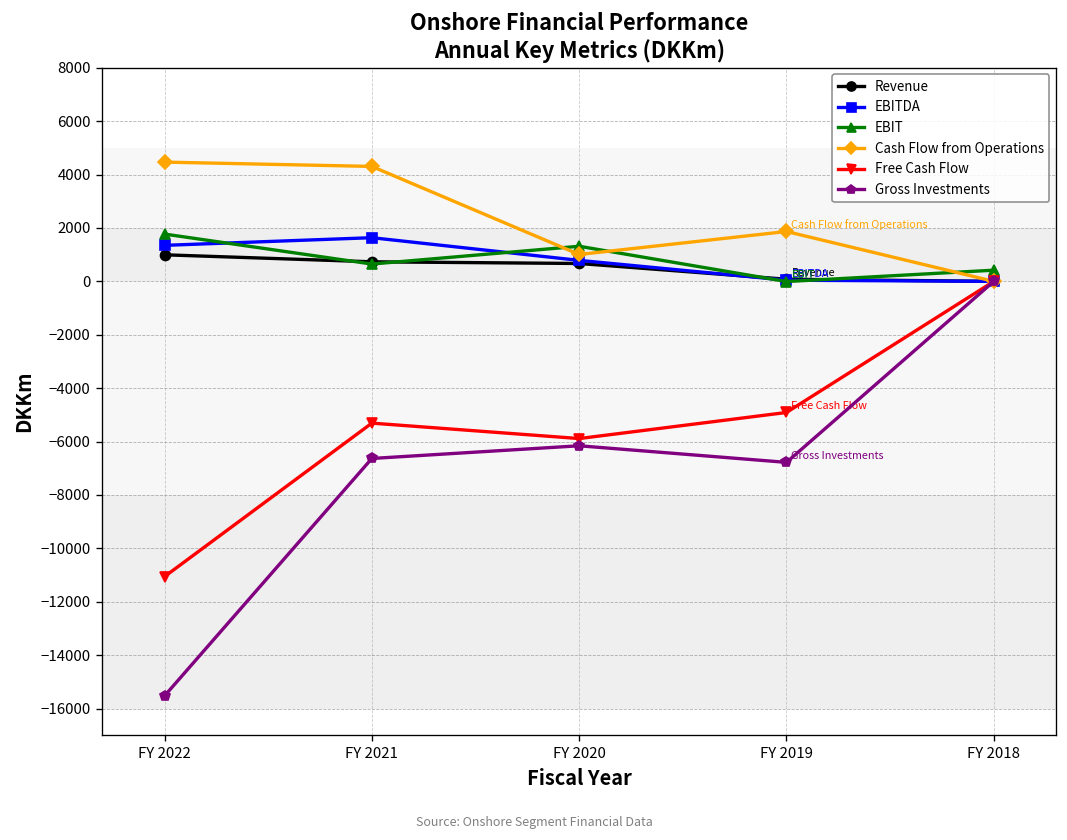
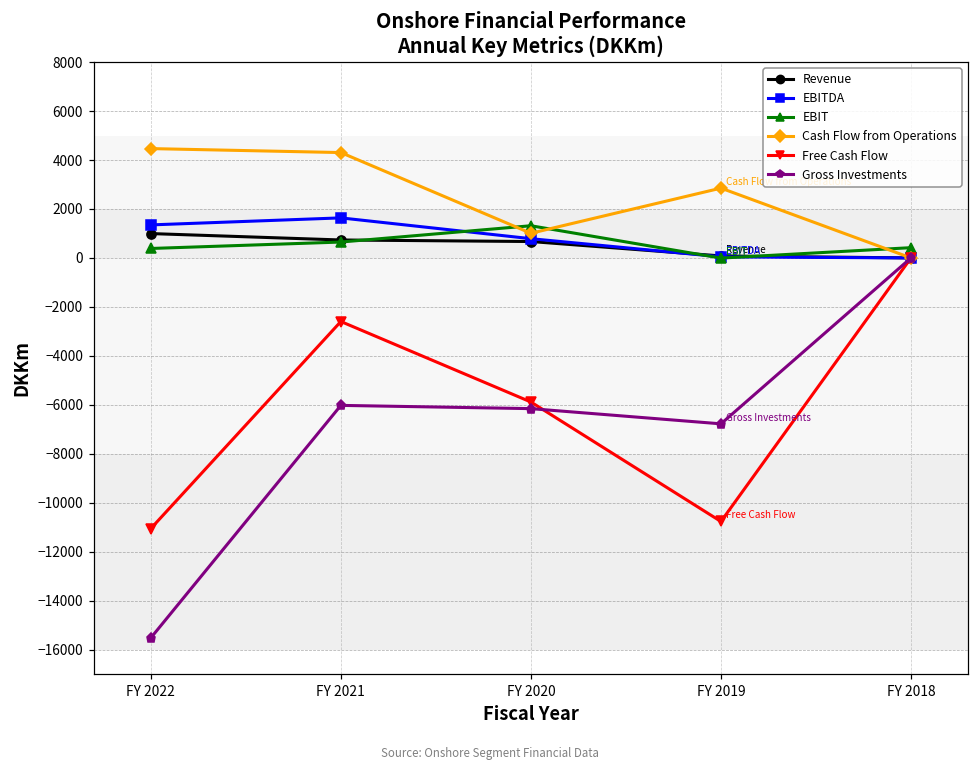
  {
    "Revenue": {
      "FY 2022": 1000,
      "FY 2020": 700
    },
    "EBITDA": {
      "FY 2022": 1300,
      "FY 2021": 1600,
      "FY 2020": 800
    },
    "EBIT": {
-     "FY 2022": 1800,
+     "FY 2022": 400,
      "FY 2020": 1300,
      "FY 2018": 400
    },
    "Cash Flow from Operations": {
      "FY 2022": 4500,
      "FY 2021": 4300,
      "FY 2020": 1000,
-     "FY 2019": 1900
+     "FY 2019": 2900
    },
    "Free Cash Flow": {
      "FY 2022": -11100,
-     "FY 2021": -5300,
+     "FY 2021": -2600,
      "FY 2020": -5900,
-     "FY 2019": -4900
+     "FY 2019": -10800
    },
    "Gross Investments": {
      "FY 2022": -15500,
-     "FY 2021": -6600,
+     "FY 2021": -6000,
      "FY 2020": -6200,
      "FY 2019": -6800
    }
  }
